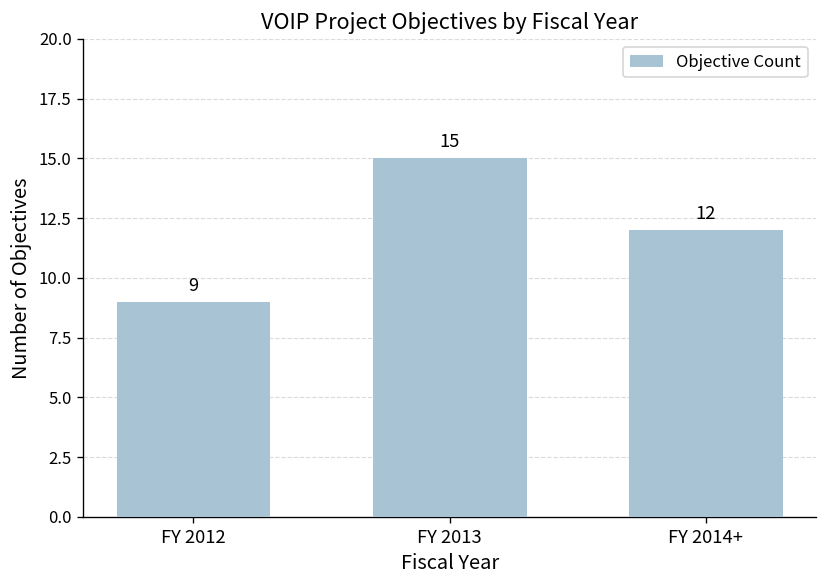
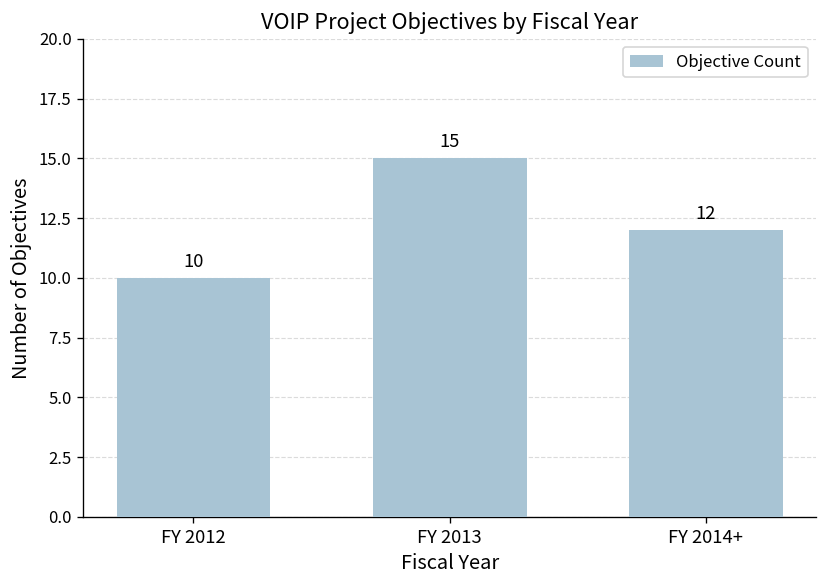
  {
-   "FY 2012": 9,
+   "FY 2012": 10,
    "FY 2013": 15,
    "FY 2014+": 12
  }
